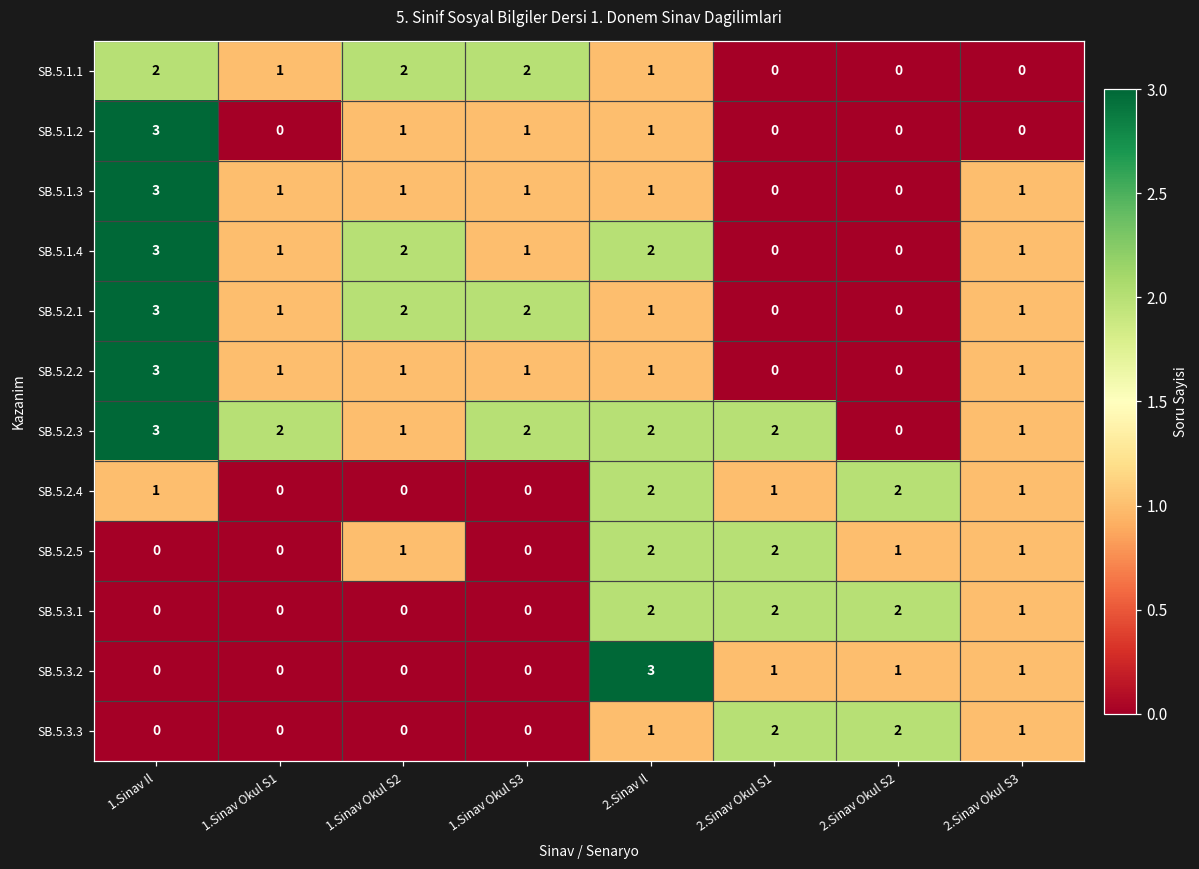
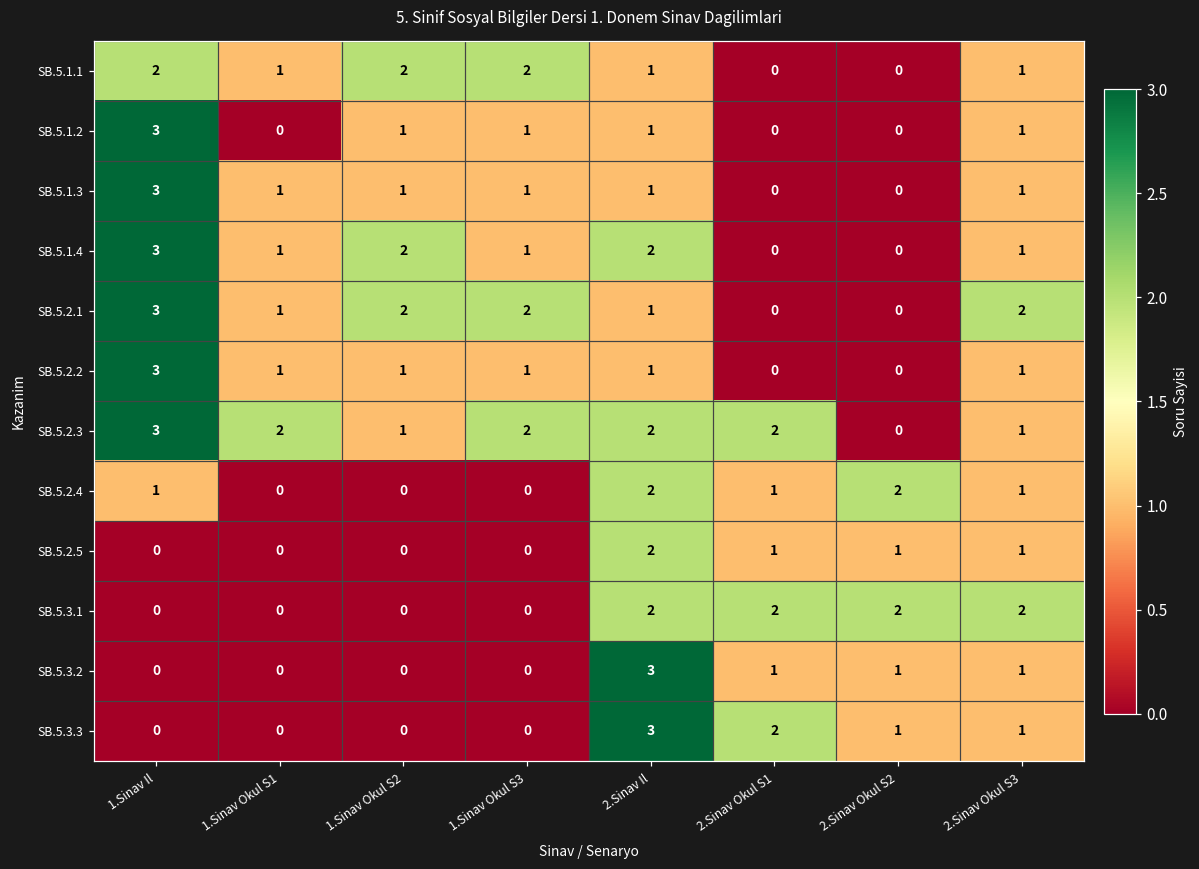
  {
    "SB.5.1.1": {
      "1.Sinav Il": 2,
      "1.Sinav Okul S1": 1,
      "1.Sinav Okul S2": 2,
      "1.Sinav Okul S3": 2,
      "2.Sinav Il": 1,
      "2.Sinav Okul S1": 0,
      "2.Sinav Okul S2": 0,
-     "2.Sinav Okul S3": 0
+     "2.Sinav Okul S3": 1
    },
    "SB.5.1.2": {
      "1.Sinav Il": 3,
      "1.Sinav Okul S1": 0,
      "1.Sinav Okul S2": 1,
      "1.Sinav Okul S3": 1,
      "2.Sinav Il": 1,
      "2.Sinav Okul S1": 0,
      "2.Sinav Okul S2": 0,
-     "2.Sinav Okul S3": 0
+     "2.Sinav Okul S3": 1
    },
    "SB.5.1.3": {
      "1.Sinav Il": 3,
      "1.Sinav Okul S1": 1,
      "1.Sinav Okul S2": 1,
      "1.Sinav Okul S3": 1,
      "2.Sinav Il": 1,
      "2.Sinav Okul S1": 0,
      "2.Sinav Okul S2": 0,
      "2.Sinav Okul S3": 1
    },
    "SB.5.1.4": {
      "1.Sinav Il": 3,
      "1.Sinav Okul S1": 1,
      "1.Sinav Okul S2": 2,
      "1.Sinav Okul S3": 1,
      "2.Sinav Il": 2,
      "2.Sinav Okul S1": 0,
      "2.Sinav Okul S2": 0,
      "2.Sinav Okul S3": 1
    },
    "SB.5.2.1": {
      "1.Sinav Il": 3,
      "1.Sinav Okul S1": 1,
      "1.Sinav Okul S2": 2,
      "1.Sinav Okul S3": 2,
      "2.Sinav Il": 1,
      "2.Sinav Okul S1": 0,
      "2.Sinav Okul S2": 0,
-     "2.Sinav Okul S3": 1
+     "2.Sinav Okul S3": 2
    },
    "SB.5.2.2": {
      "1.Sinav Il": 3,
      "1.Sinav Okul S1": 1,
      "1.Sinav Okul S2": 1,
      "1.Sinav Okul S3": 1,
      "2.Sinav Il": 1,
      "2.Sinav Okul S1": 0,
      "2.Sinav Okul S2": 0,
      "2.Sinav Okul S3": 1
    },
    "SB.5.2.3": {
      "1.Sinav Il": 3,
      "1.Sinav Okul S1": 2,
      "1.Sinav Okul S2": 1,
      "1.Sinav Okul S3": 2,
      "2.Sinav Il": 2,
      "2.Sinav Okul S1": 2,
      "2.Sinav Okul S2": 0,
      "2.Sinav Okul S3": 1
    },
    "SB.5.2.4": {
      "1.Sinav Il": 1,
      "1.Sinav Okul S1": 0,
      "1.Sinav Okul S2": 0,
      "1.Sinav Okul S3": 0,
      "2.Sinav Il": 2,
      "2.Sinav Okul S1": 1,
      "2.Sinav Okul S2": 2,
      "2.Sinav Okul S3": 1
    },
    "SB.5.2.5": {
      "1.Sinav Il": 0,
      "1.Sinav Okul S1": 0,
-     "1.Sinav Okul S2": 1,
+     "1.Sinav Okul S2": 0,
      "1.Sinav Okul S3": 0,
      "2.Sinav Il": 2,
-     "2.Sinav Okul S1": 2,
+     "2.Sinav Okul S1": 1,
      "2.Sinav Okul S2": 1,
      "2.Sinav Okul S3": 1
    },
    "SB.5.3.1": {
      "1.Sinav Il": 0,
      "1.Sinav Okul S1": 0,
      "1.Sinav Okul S2": 0,
      "1.Sinav Okul S3": 0,
      "2.Sinav Il": 2,
      "2.Sinav Okul S1": 2,
      "2.Sinav Okul S2": 2,
-     "2.Sinav Okul S3": 1
+     "2.Sinav Okul S3": 2
    },
    "SB.5.3.2": {
      "1.Sinav Il": 0,
      "1.Sinav Okul S1": 0,
      "1.Sinav Okul S2": 0,
      "1.Sinav Okul S3": 0,
      "2.Sinav Il": 3,
      "2.Sinav Okul S1": 1,
      "2.Sinav Okul S2": 1,
      "2.Sinav Okul S3": 1
    },
    "SB.5.3.3": {
      "1.Sinav Il": 0,
      "1.Sinav Okul S1": 0,
      "1.Sinav Okul S2": 0,
      "1.Sinav Okul S3": 0,
-     "2.Sinav Il": 1,
+     "2.Sinav Il": 3,
      "2.Sinav Okul S1": 2,
-     "2.Sinav Okul S2": 2,
+     "2.Sinav Okul S2": 1,
      "2.Sinav Okul S3": 1
    }
  }
